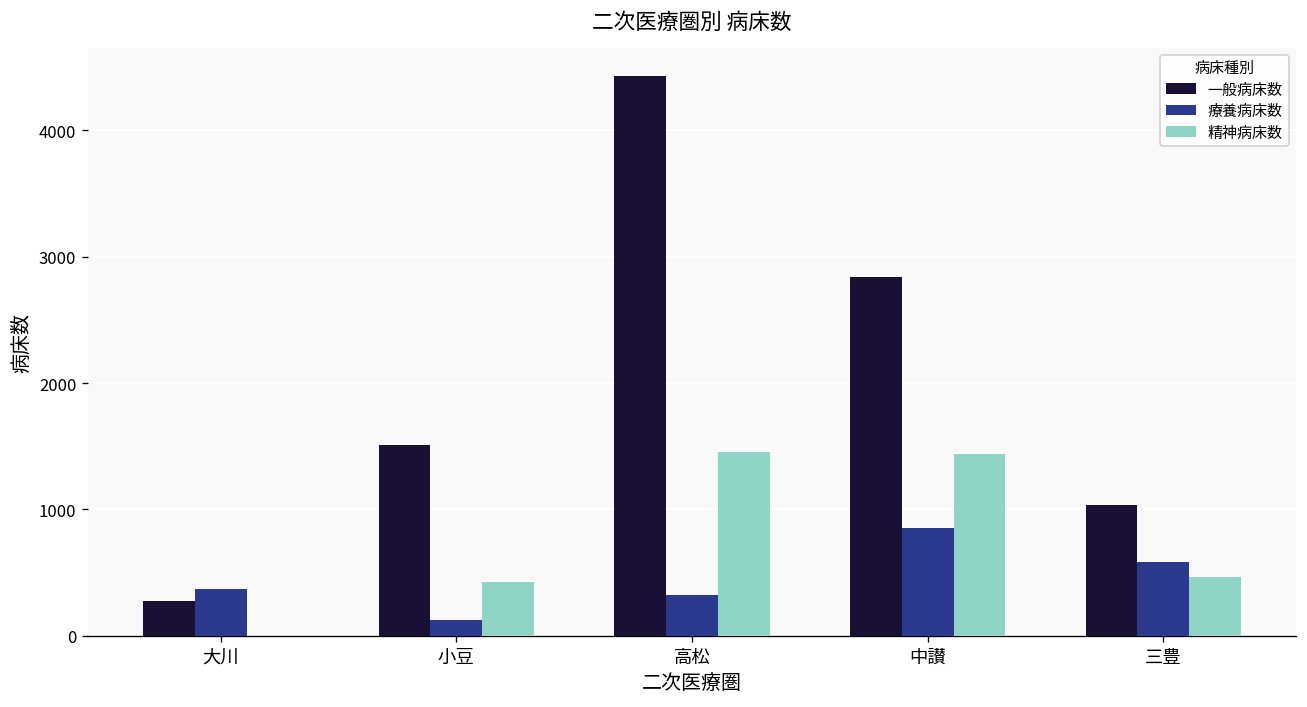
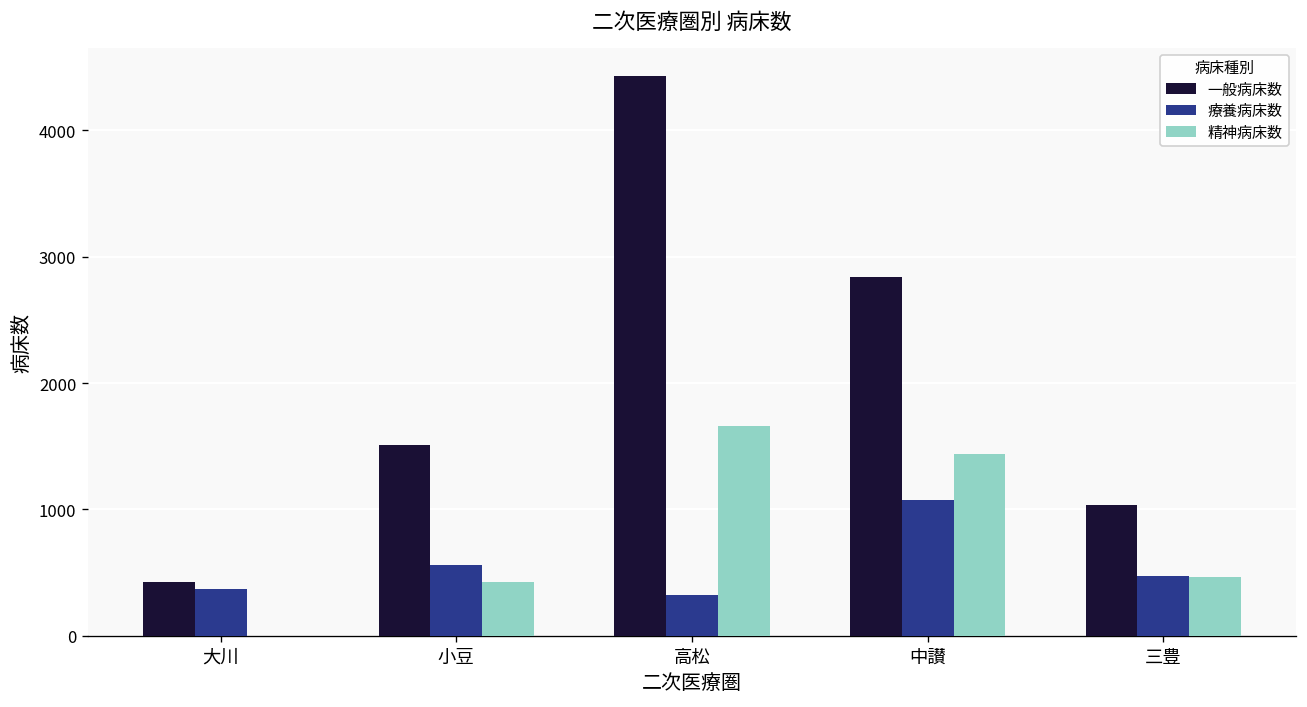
  {
    "一般病床数": {
-     "大川": 280,
+     "大川": 430,
      "小豆": 1510,
      "高松": 4430,
      "中讃": 2840,
      "三豊": 1040
    },
    "療養病床数": {
      "大川": 370,
-     "小豆": 130,
+     "小豆": 560,
      "高松": 320,
-     "中讃": 850,
-     "三豊": 580
+     "中讃": 1070,
+     "三豊": 470
    },
    "精神病床数": {
      "大川": 0,
      "小豆": 430,
-     "高松": 1450,
+     "高松": 1660,
      "中讃": 1440,
      "三豊": 460
    }
  }
